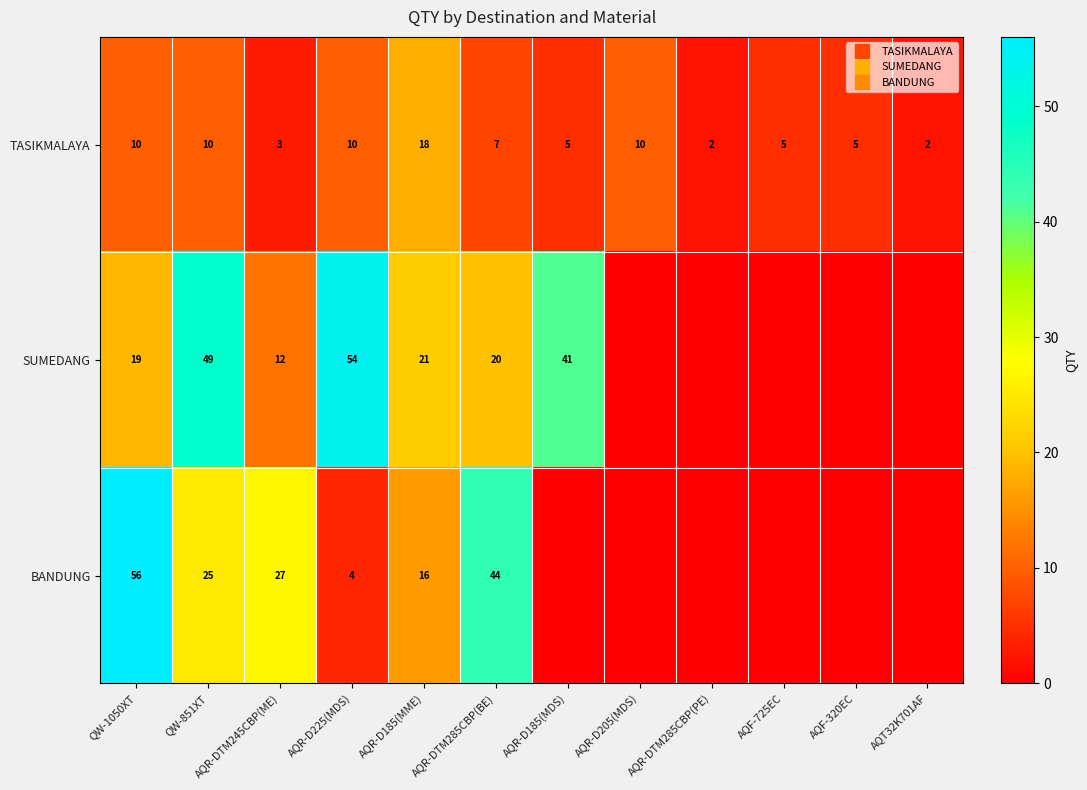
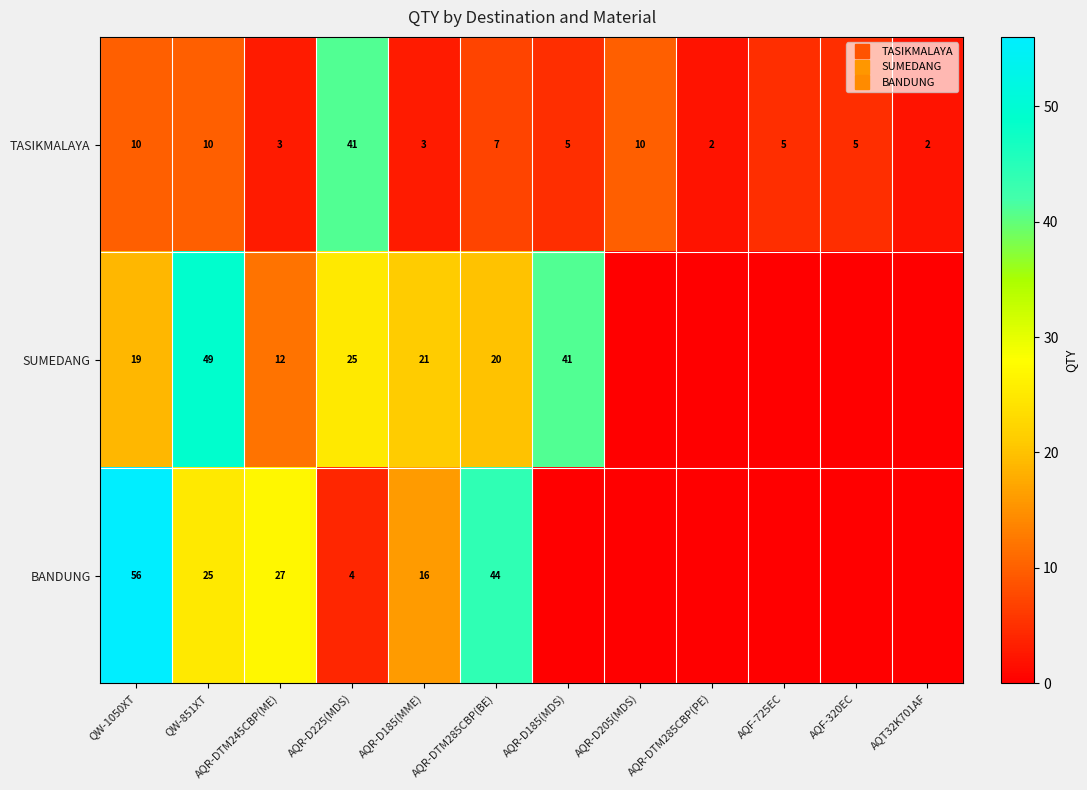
  {
    "TASIKMALAYA": {
      "QW-1050XT": 10,
      "QW-851XT": 10,
      "AQR-DTM245CBP(ME)": 3,
-     "AQR-D225(MDS)": 10,
-     "AQR-D185(MME)": 18,
+     "AQR-D225(MDS)": 41,
+     "AQR-D185(MME)": 3,
      "AQR-DTM285CBP(BE)": 7,
      "AQR-D185(MDS)": 5,
      "AQR-D205(MDS)": 10,
      "AQR-DTM285CBP(PE)": 2,
      "AQF-725EC": 5,
      "AQF-320EC": 5,
      "AQT32K701AF": 2
    },
    "SUMEDANG": {
      "QW-1050XT": 19,
      "QW-851XT": 49,
      "AQR-DTM245CBP(ME)": 12,
-     "AQR-D225(MDS)": 54,
+     "AQR-D225(MDS)": 25,
      "AQR-D185(MME)": 21,
      "AQR-DTM285CBP(BE)": 20,
      "AQR-D185(MDS)": 41
    },
    "BANDUNG": {
      "QW-1050XT": 56,
      "QW-851XT": 25,
      "AQR-DTM245CBP(ME)": 27,
      "AQR-D225(MDS)": 4,
      "AQR-D185(MME)": 16,
      "AQR-DTM285CBP(BE)": 44
    }
  }
